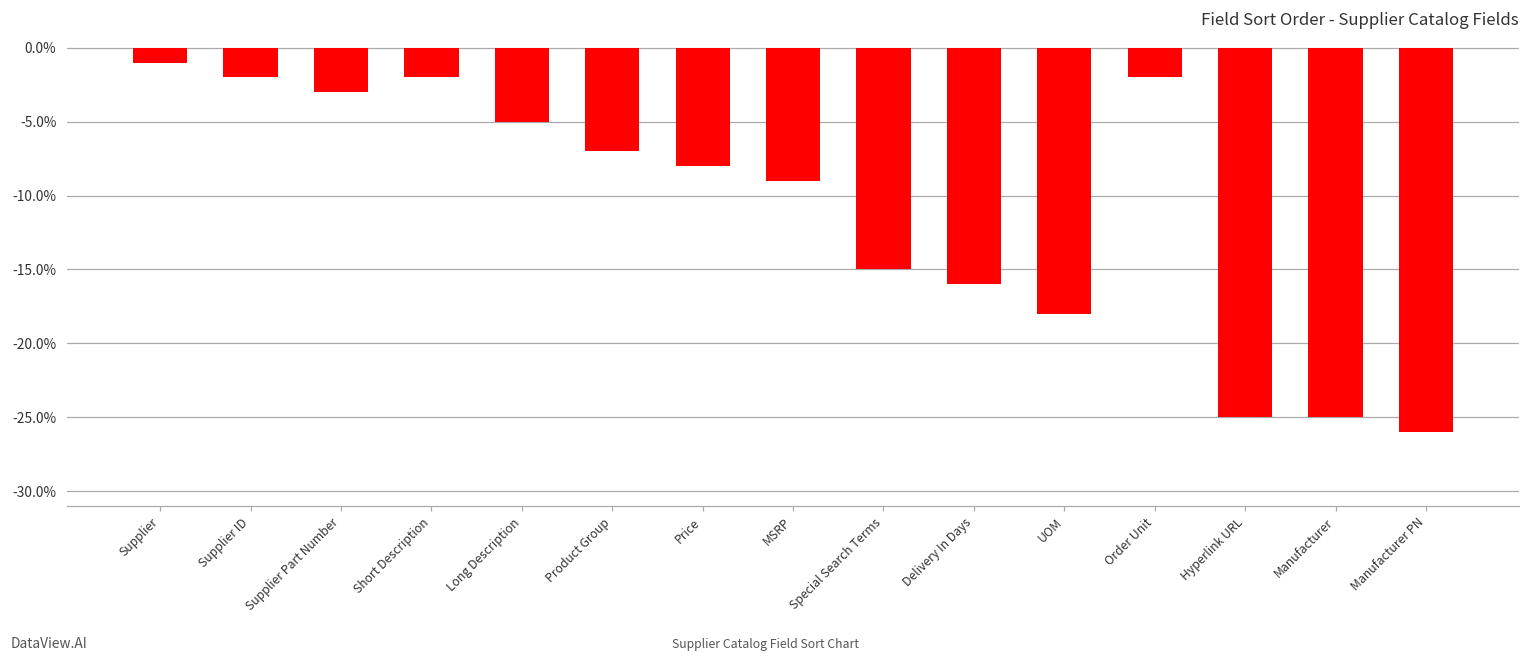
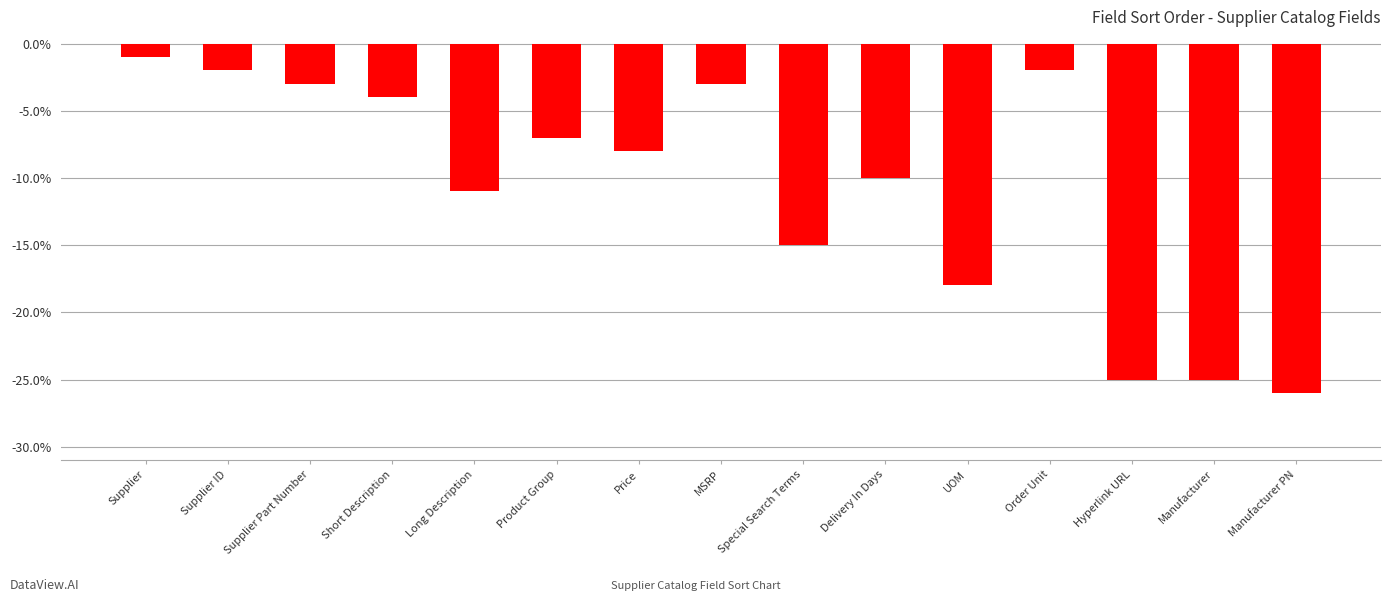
  {
    "Supplier": "-1.0%",
    "Supplier ID": "-2.0%",
    "Supplier Part Number": "-3.0%",
-   "Short Description": "-2.0%",
-   "Long Description": "-5.0%",
+   "Short Description": "-4.0%",
+   "Long Description": "-11.0%",
    "Product Group": "-7.0%",
    "Price": "-8.0%",
-   "MSRP": "-9.0%",
+   "MSRP": "-3.0%",
    "Special Search Terms": "-15.0%",
-   "Delivery In Days": "-16.0%",
+   "Delivery In Days": "-10.0%",
    "UOM": "-18.0%",
    "Order Unit": "-2.0%",
    "Hyperlink URL": "-25.0%",
    "Manufacturer": "-25.0%",
    "Manufacturer PN": "-26.0%"
  }
